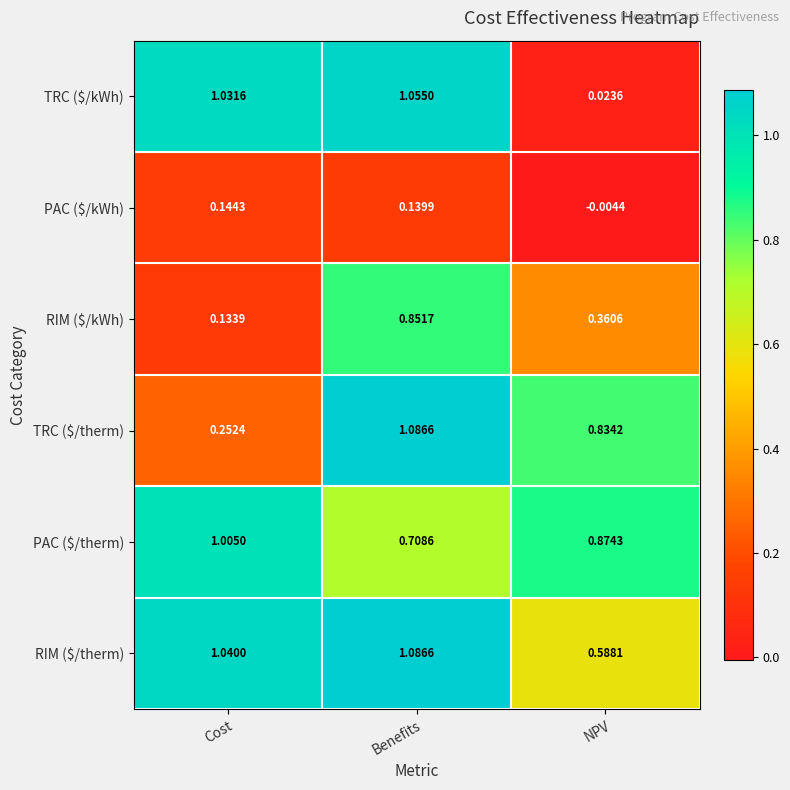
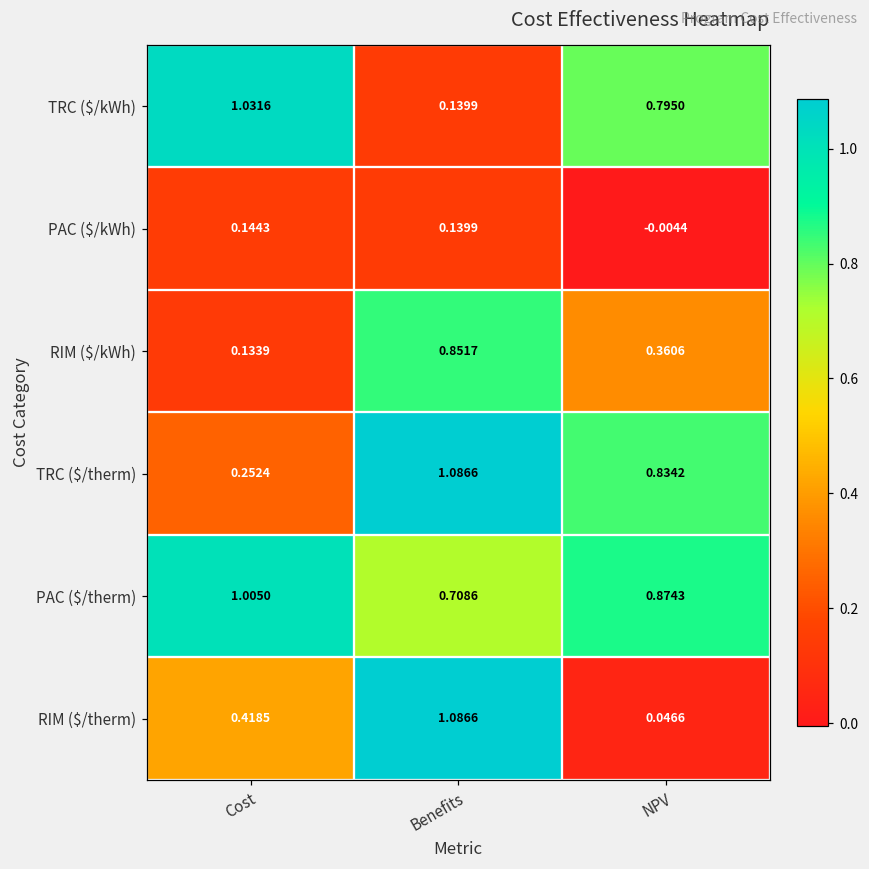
  {
    "TRC ($/kWh)": {
      "Cost": 1.0316,
-     "Benefits": 1.0550,
-     "NPV": 0.0236
+     "Benefits": 0.1399,
+     "NPV": 0.7950
    },
    "PAC ($/kWh)": {
      "Cost": 0.1443,
      "Benefits": 0.1399,
      "NPV": -0.0044
    },
    "RIM ($/kWh)": {
      "Cost": 0.1339,
      "Benefits": 0.8517,
      "NPV": 0.3606
    },
    "TRC ($/therm)": {
      "Cost": 0.2524,
      "Benefits": 1.0866,
      "NPV": 0.8342
    },
    "PAC ($/therm)": {
      "Cost": 1.0050,
      "Benefits": 0.7086,
      "NPV": 0.8743
    },
    "RIM ($/therm)": {
-     "Cost": 1.0400,
+     "Cost": 0.4185,
      "Benefits": 1.0866,
-     "NPV": 0.5881
+     "NPV": 0.0466
    }
  }
